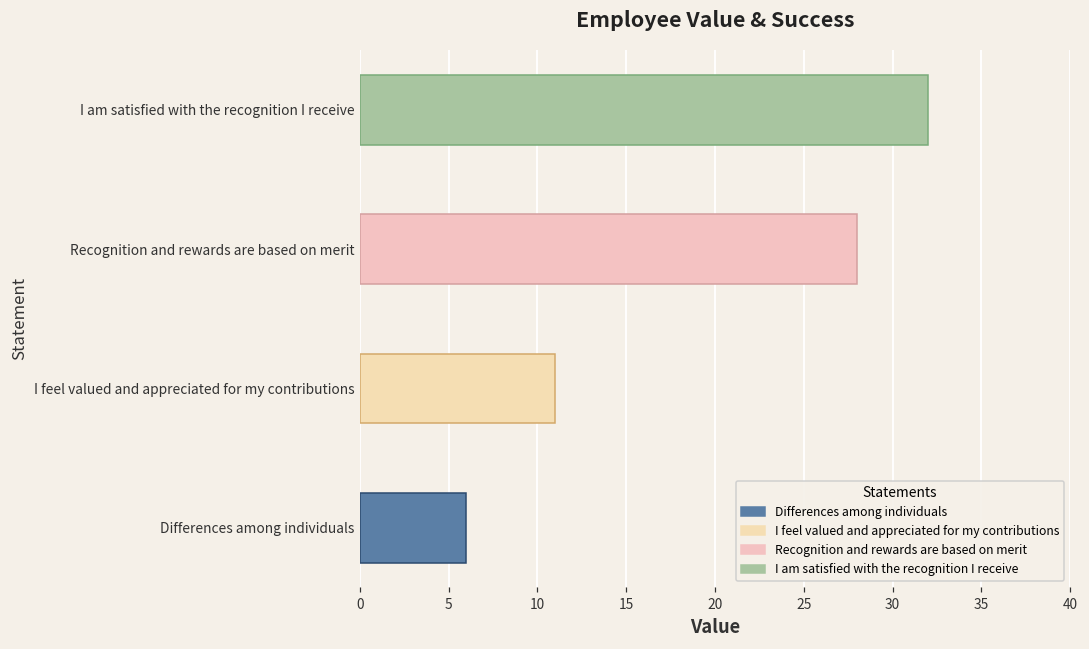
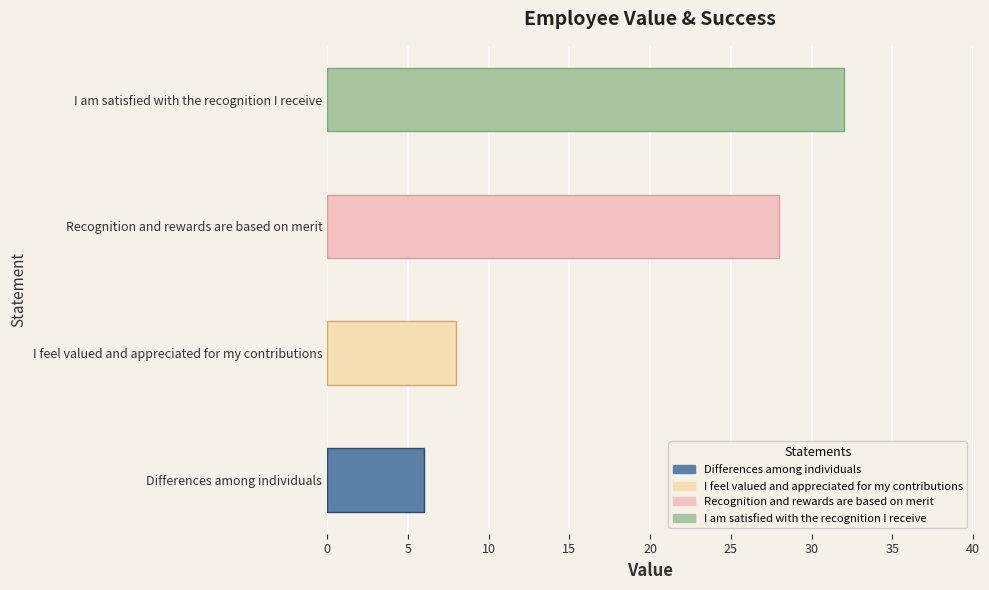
  {
    "I am satisfied with the recognition I receive": 32,
    "Recognition and rewards are based on merit": 28,
-   "I feel valued and appreciated for my contributions": 11,
+   "I feel valued and appreciated for my contributions": 8,
    "Differences among individuals": 6
  }
